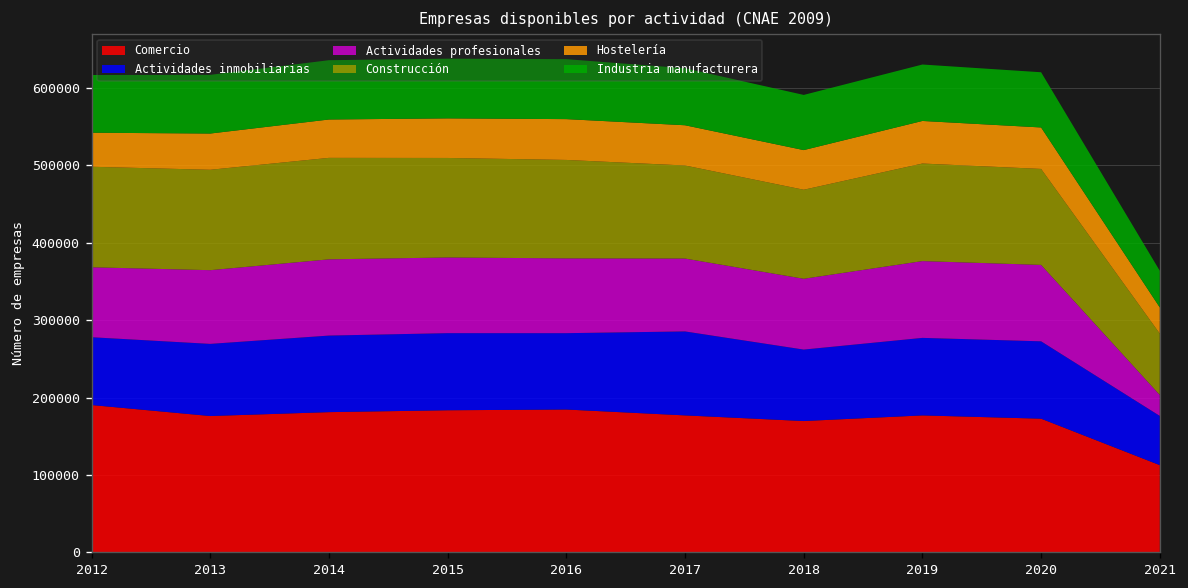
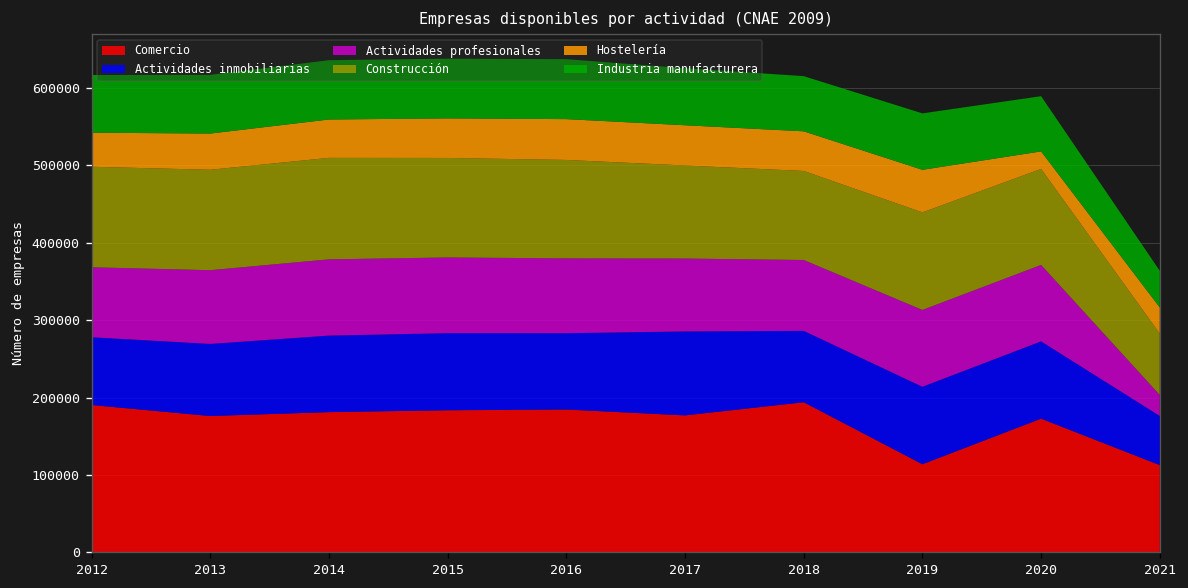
  {
    "Comercio": {
      "2012": 190000,
      "2013": 180000,
      "2014": 180000,
      "2015": 180000,
      "2016": 180000,
      "2017": 180000,
-     "2018": 170000,
-     "2019": 180000,
+     "2018": 190000,
+     "2019": 110000,
      "2020": 170000,
      "2021": 110000
    },
    "Actividades inmobiliarias": {
      "2012": 90000,
      "2013": 90000,
      "2014": 100000,
      "2015": 100000,
      "2016": 100000,
      "2017": 110000,
      "2018": 90000,
      "2019": 100000,
      "2020": 100000,
      "2021": 60000
    },
    "Actividades profesionales": {
      "2012": 90000,
      "2013": 100000,
      "2014": 100000,
      "2015": 100000,
      "2016": 100000,
      "2017": 90000,
      "2018": 90000,
      "2019": 100000,
      "2020": 100000,
      "2021": 30000
    },
    "Construcción": {
      "2012": 130000,
      "2013": 130000,
      "2014": 130000,
      "2015": 130000,
      "2016": 130000,
      "2017": 120000,
      "2018": 120000,
      "2019": 130000,
      "2020": 120000,
      "2021": 80000
    },
    "Hostelería": {
      "2012": 40000,
      "2013": 50000,
      "2014": 50000,
      "2015": 50000,
      "2016": 50000,
      "2017": 50000,
      "2018": 50000,
      "2019": 60000,
-     "2020": 50000,
+     "2020": 20000,
      "2021": 30000
    },
    "Industria manufacturera": {
      "2012": 70000,
      "2018": 70000,
      "2019": 70000,
      "2020": 70000,
      "2021": 50000
    }
  }
